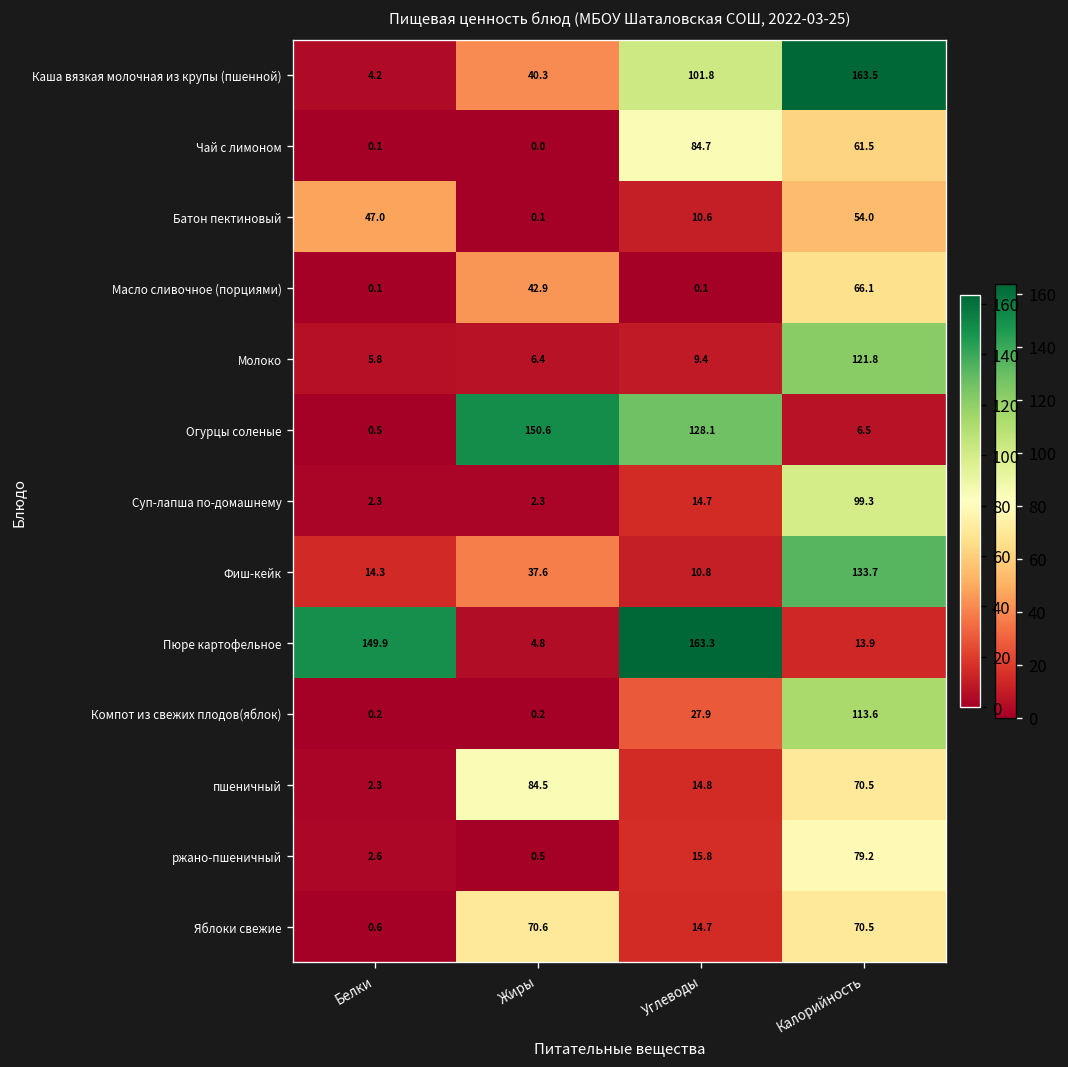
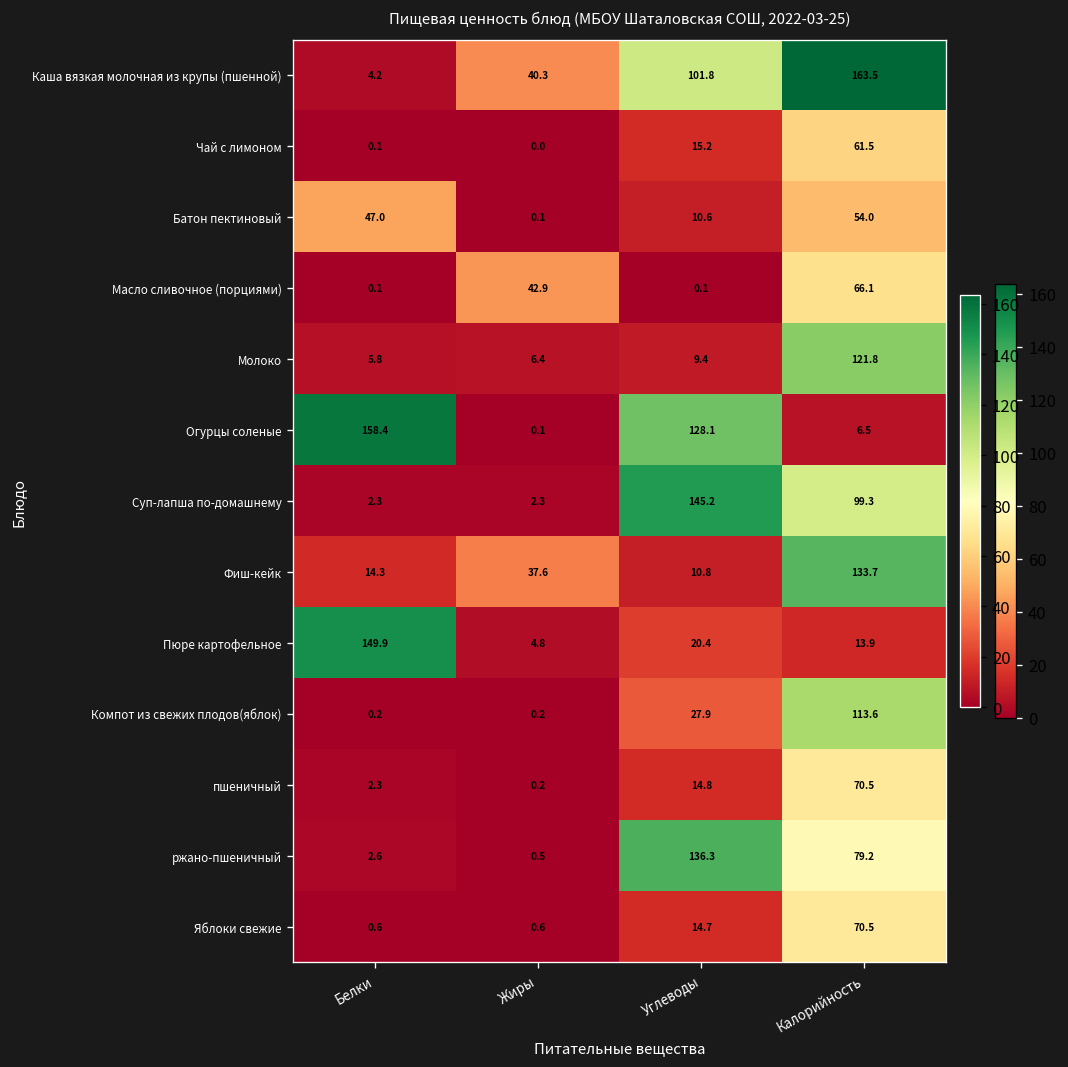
  {
    "Каша вязкая молочная из крупы (пшенной)": {
      "Белки": 4.2,
      "Жиры": 40.3,
      "Углеводы": 101.8,
      "Калорийность": 163.5
    },
    "Чай с лимоном": {
      "Белки": 0.1,
      "Жиры": 0.0,
-     "Углеводы": 84.7,
+     "Углеводы": 15.2,
      "Калорийность": 61.5
    },
    "Батон пектиновый": {
      "Белки": 47.0,
      "Жиры": 0.1,
      "Углеводы": 10.6,
      "Калорийность": 54.0
    },
    "Масло сливочное (порциями)": {
      "Белки": 0.1,
      "Жиры": 42.9,
      "Углеводы": 0.1,
      "Калорийность": 66.1
    },
    "Молоко": {
      "Белки": 5.8,
      "Жиры": 6.4,
      "Углеводы": 9.4,
      "Калорийность": 121.8
    },
    "Огурцы соленые": {
-     "Белки": 0.5,
-     "Жиры": 150.6,
+     "Белки": 158.4,
+     "Жиры": 0.1,
      "Углеводы": 128.1,
      "Калорийность": 6.5
    },
    "Суп-лапша по-домашнему": {
      "Белки": 2.3,
      "Жиры": 2.3,
-     "Углеводы": 14.7,
+     "Углеводы": 145.2,
      "Калорийность": 99.3
    },
    "Фиш-кейк": {
      "Белки": 14.3,
      "Жиры": 37.6,
      "Углеводы": 10.8,
      "Калорийность": 133.7
    },
    "Пюре картофельное": {
      "Белки": 149.9,
      "Жиры": 4.8,
-     "Углеводы": 163.3,
+     "Углеводы": 20.4,
      "Калорийность": 13.9
    },
    "Компот из свежих плодов(яблок)": {
      "Белки": 0.2,
      "Жиры": 0.2,
      "Углеводы": 27.9,
      "Калорийность": 113.6
    },
    "пшеничный": {
      "Белки": 2.3,
-     "Жиры": 84.5,
+     "Жиры": 0.2,
      "Углеводы": 14.8,
      "Калорийность": 70.5
    },
    "ржано-пшеничный": {
      "Белки": 2.6,
      "Жиры": 0.5,
-     "Углеводы": 15.8,
+     "Углеводы": 136.3,
      "Калорийность": 79.2
    },
    "Яблоки свежие": {
      "Белки": 0.6,
-     "Жиры": 70.6,
+     "Жиры": 0.6,
      "Углеводы": 14.7,
      "Калорийность": 70.5
    }
  }
